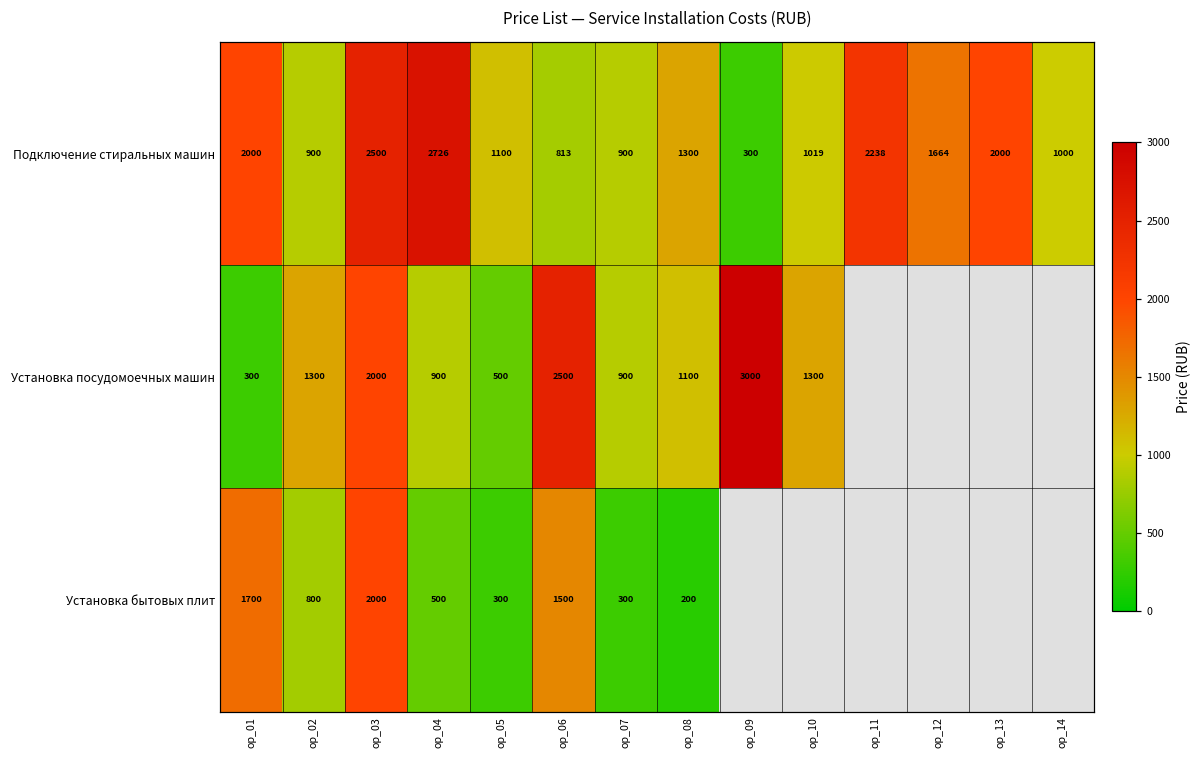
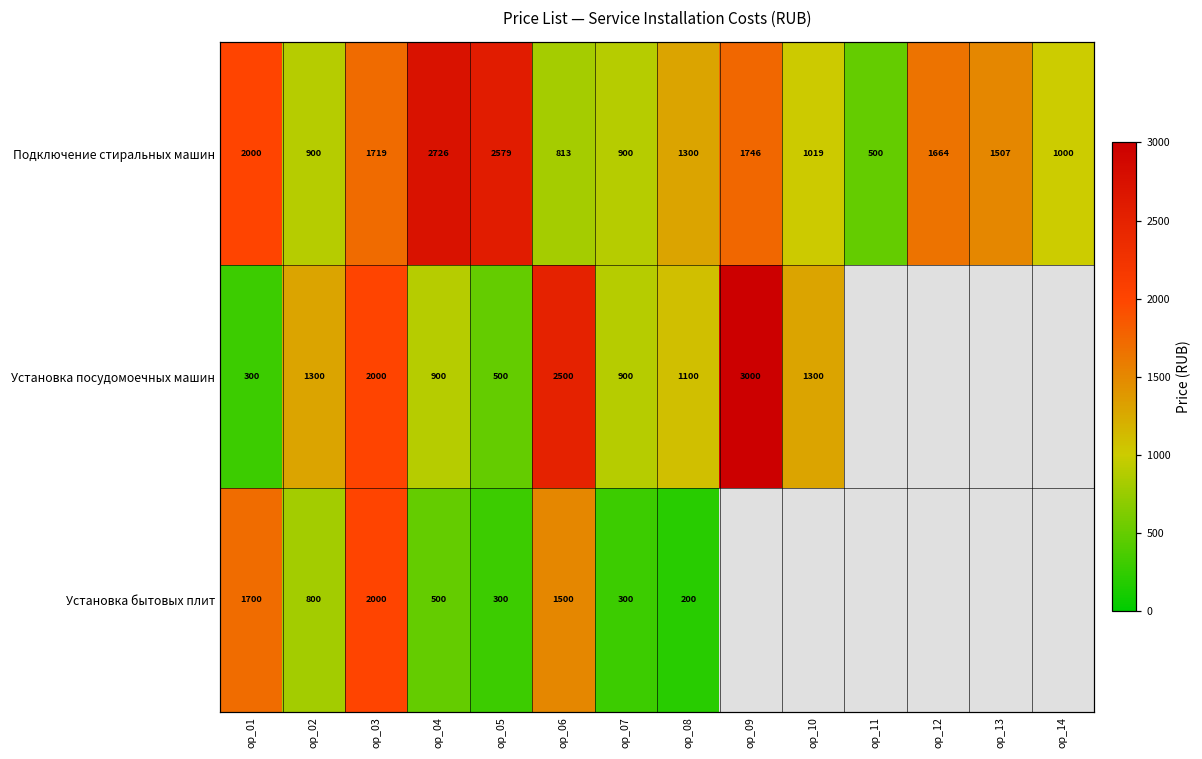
  {
    "Подключение стиральных машин": {
      "op_01": 2000,
      "op_02": 900,
-     "op_03": 2500,
+     "op_03": 1719,
      "op_04": 2726,
-     "op_05": 1100,
+     "op_05": 2579,
      "op_06": 813,
      "op_07": 900,
      "op_08": 1300,
-     "op_09": 300,
+     "op_09": 1746,
      "op_10": 1019,
-     "op_11": 2238,
+     "op_11": 500,
      "op_12": 1664,
-     "op_13": 2000,
+     "op_13": 1507,
      "op_14": 1000
    },
    "Установка посудомоечных машин": {
      "op_01": 300,
      "op_02": 1300,
      "op_03": 2000,
      "op_04": 900,
      "op_05": 500,
      "op_06": 2500,
      "op_07": 900,
      "op_08": 1100,
      "op_09": 3000,
      "op_10": 1300
    },
    "Установка бытовых плит": {
      "op_01": 1700,
      "op_02": 800,
      "op_03": 2000,
      "op_04": 500,
      "op_05": 300,
      "op_06": 1500,
      "op_07": 300,
      "op_08": 200
    }
  }
